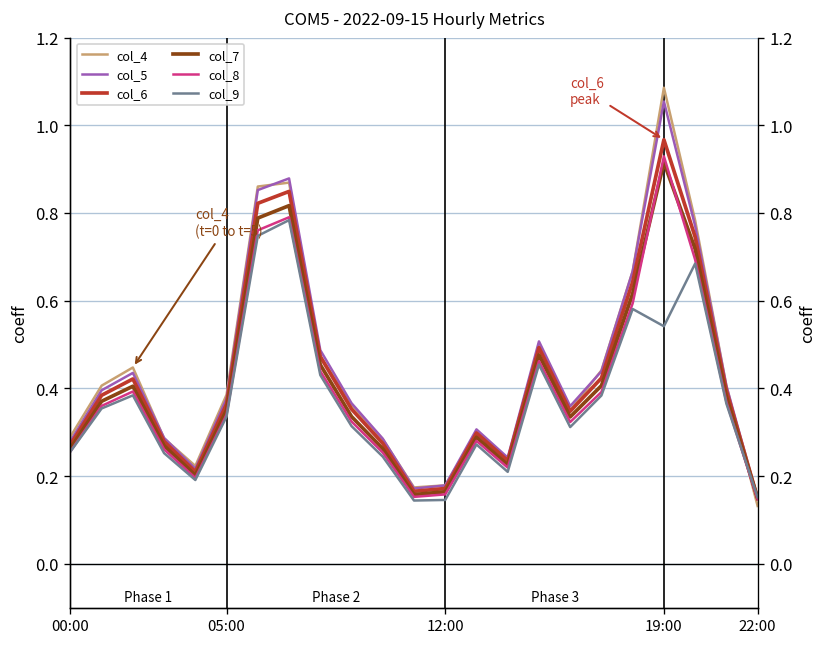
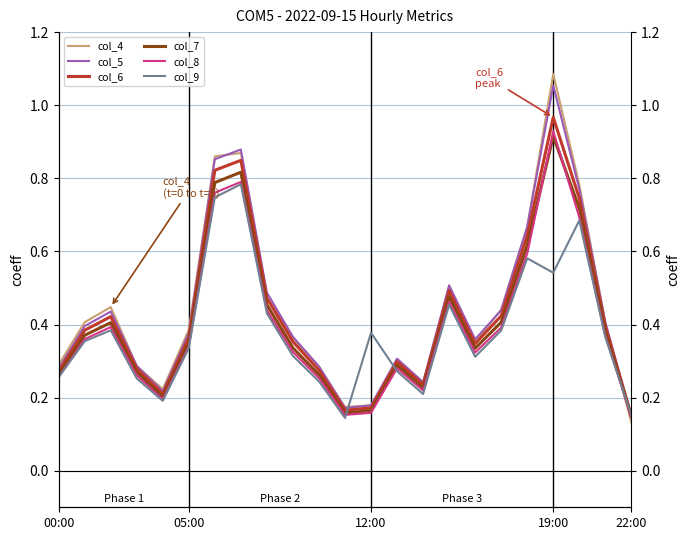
  {
    "col_4": {
      "00:00": 0.29,
      "05:00": 0.39,
      "22:00": 0.13
    },
    "col_5": {
      "00:00": 0.28,
      "05:00": 0.38
    },
    "col_8": {
      "19:00": 0.93
    },
    "col_9": {
-     "12:00": 0.15,
+     "12:00": 0.38,
      "19:00": 0.54
    }
  }
